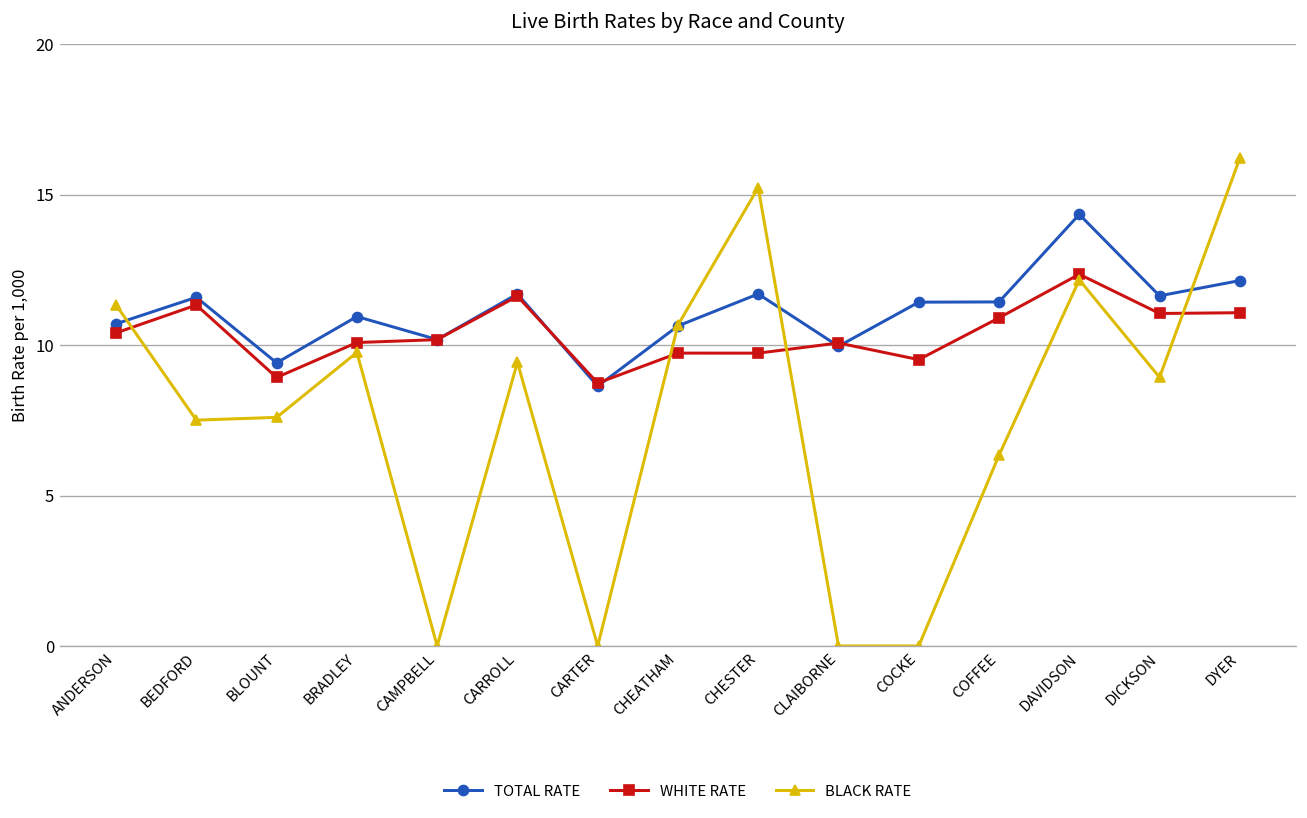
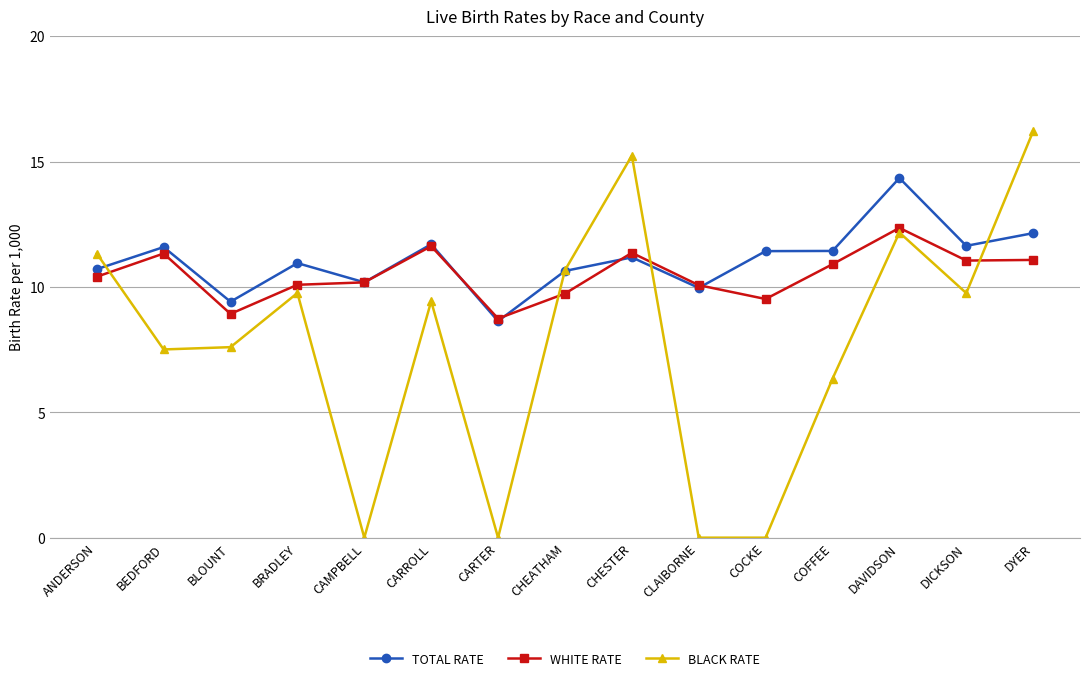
  {
    "TOTAL RATE": {
      "ANDERSON": 10.7,
      "BEDFORD": 11.6,
      "BLOUNT": 9.4,
      "BRADLEY": 10.9,
      "CARTER": 8.6,
-     "CHESTER": 11.7,
+     "CHESTER": 11.2,
      "CLAIBORNE": 10.0,
      "COCKE": 11.4,
      "COFFEE": 11.4,
      "DAVIDSON": 14.3,
      "DICKSON": 11.6,
      "DYER": 12.1
    },
    "WHITE RATE": {
      "ANDERSON": 10.4,
      "BEDFORD": 11.3,
      "BLOUNT": 8.9,
      "BRADLEY": 10.1,
      "CARTER": 8.7,
      "CHEATHAM": 9.7,
-     "CHESTER": 9.7,
+     "CHESTER": 11.4,
      "CLAIBORNE": 10.1,
      "COCKE": 9.5,
      "COFFEE": 10.9,
      "DAVIDSON": 12.4,
      "DICKSON": 11.1,
      "DYER": 11.1
    },
    "BLACK RATE": {
      "ANDERSON": 11.3,
      "BEDFORD": 7.5,
      "BLOUNT": 7.6,
      "BRADLEY": 9.8,
      "CAMPBELL": 0.0,
      "CARROLL": 9.4,
      "CARTER": 0.0,
      "CHESTER": 15.2,
      "CLAIBORNE": 0.0,
      "COCKE": 0.0,
      "COFFEE": 6.3,
      "DAVIDSON": 12.2,
-     "DICKSON": 8.9,
+     "DICKSON": 9.8,
      "DYER": 16.2
    }
  }
